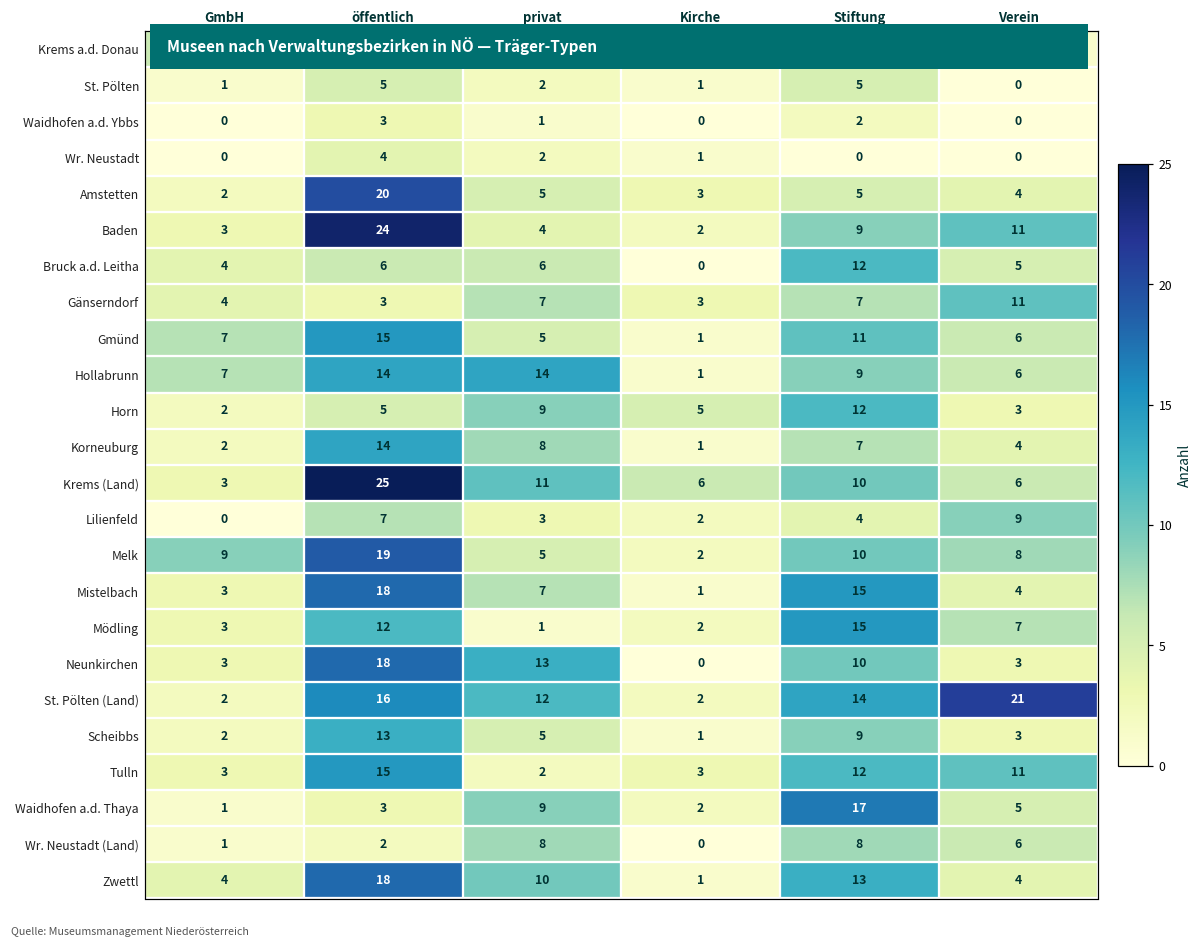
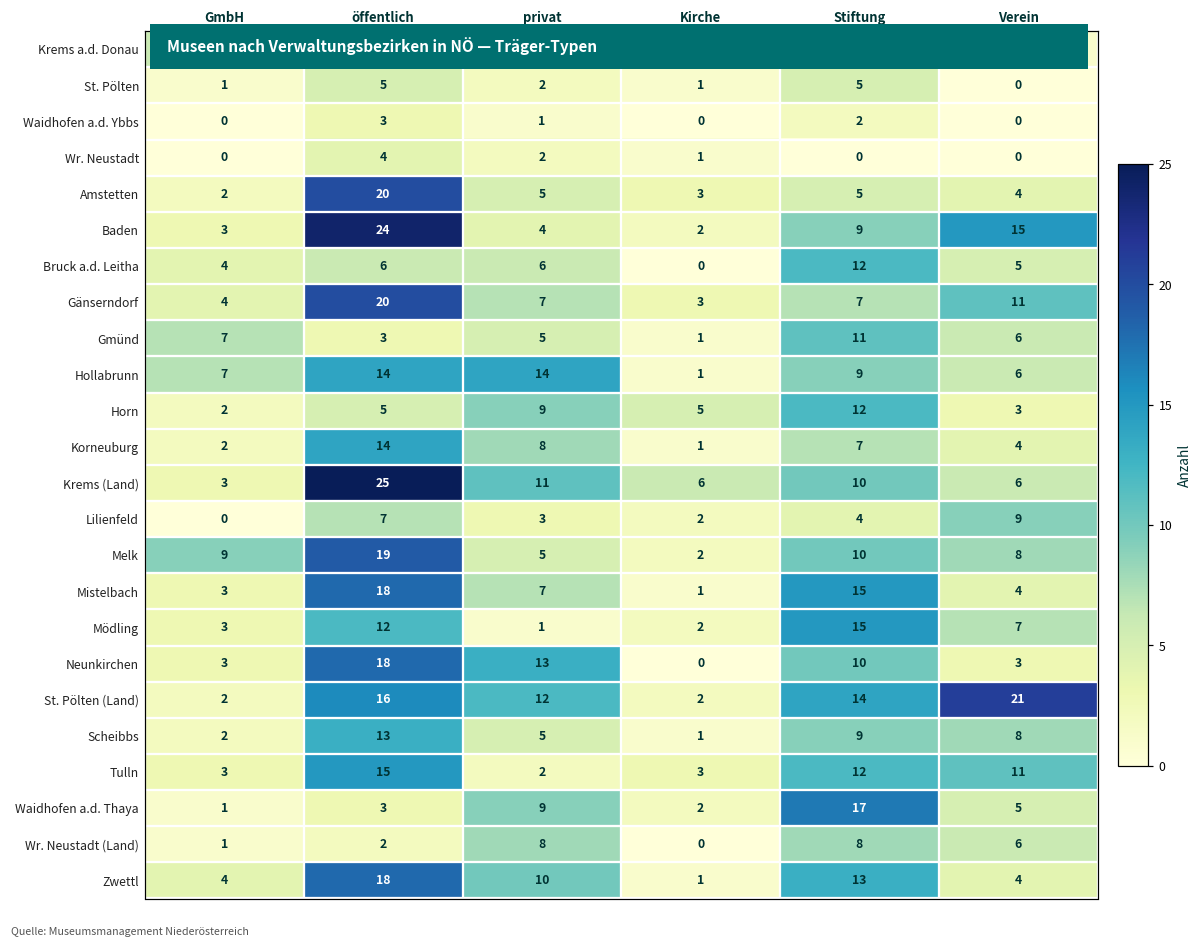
  {
    "Krems a.d. Donau": {
      "GmbH": 6,
      "öffentlich": 2,
      "privat": 7
    },
    "St. Pölten": {
      "GmbH": 1,
      "öffentlich": 5,
      "privat": 2,
      "Kirche": 1,
      "Stiftung": 5,
      "Verein": 0
    },
    "Waidhofen a.d. Ybbs": {
      "GmbH": 0,
      "öffentlich": 3,
      "privat": 1,
      "Kirche": 0,
      "Stiftung": 2,
      "Verein": 0
    },
    "Wr. Neustadt": {
      "GmbH": 0,
      "öffentlich": 4,
      "privat": 2,
      "Kirche": 1,
      "Stiftung": 0,
      "Verein": 0
    },
    "Amstetten": {
      "GmbH": 2,
      "öffentlich": 20,
      "privat": 5,
      "Kirche": 3,
      "Stiftung": 5,
      "Verein": 4
    },
    "Baden": {
      "GmbH": 3,
      "öffentlich": 24,
      "privat": 4,
      "Kirche": 2,
      "Stiftung": 9,
-     "Verein": 11
+     "Verein": 15
    },
    "Bruck a.d. Leitha": {
      "GmbH": 4,
      "öffentlich": 6,
      "privat": 6,
      "Kirche": 0,
      "Stiftung": 12,
      "Verein": 5
    },
    "Gänserndorf": {
      "GmbH": 4,
-     "öffentlich": 3,
+     "öffentlich": 20,
      "privat": 7,
      "Kirche": 3,
      "Stiftung": 7,
      "Verein": 11
    },
    "Gmünd": {
      "GmbH": 7,
-     "öffentlich": 15,
+     "öffentlich": 3,
      "privat": 5,
      "Kirche": 1,
      "Stiftung": 11,
      "Verein": 6
    },
    "Hollabrunn": {
      "GmbH": 7,
      "öffentlich": 14,
      "privat": 14,
      "Kirche": 1,
      "Stiftung": 9,
      "Verein": 6
    },
    "Horn": {
      "GmbH": 2,
      "öffentlich": 5,
      "privat": 9,
      "Kirche": 5,
      "Stiftung": 12,
      "Verein": 3
    },
    "Korneuburg": {
      "GmbH": 2,
      "öffentlich": 14,
      "privat": 8,
      "Kirche": 1,
      "Stiftung": 7,
      "Verein": 4
    },
    "Krems (Land)": {
      "GmbH": 3,
      "öffentlich": 25,
      "privat": 11,
      "Kirche": 6,
      "Stiftung": 10,
      "Verein": 6
    },
    "Lilienfeld": {
      "GmbH": 0,
      "öffentlich": 7,
      "privat": 3,
      "Kirche": 2,
      "Stiftung": 4,
      "Verein": 9
    },
    "Melk": {
      "GmbH": 9,
      "öffentlich": 19,
      "privat": 5,
      "Kirche": 2,
      "Stiftung": 10,
      "Verein": 8
    },
    "Mistelbach": {
      "GmbH": 3,
      "öffentlich": 18,
      "privat": 7,
      "Kirche": 1,
      "Stiftung": 15,
      "Verein": 4
    },
    "Mödling": {
      "GmbH": 3,
      "öffentlich": 12,
      "privat": 1,
      "Kirche": 2,
      "Stiftung": 15,
      "Verein": 7
    },
    "Neunkirchen": {
      "GmbH": 3,
      "öffentlich": 18,
      "privat": 13,
      "Kirche": 0,
      "Stiftung": 10,
      "Verein": 3
    },
    "St. Pölten (Land)": {
      "GmbH": 2,
      "öffentlich": 16,
      "privat": 12,
      "Kirche": 2,
      "Stiftung": 14,
      "Verein": 21
    },
    "Scheibbs": {
      "GmbH": 2,
      "öffentlich": 13,
      "privat": 5,
      "Kirche": 1,
      "Stiftung": 9,
-     "Verein": 3
+     "Verein": 8
    },
    "Tulln": {
      "GmbH": 3,
      "öffentlich": 15,
      "privat": 2,
      "Kirche": 3,
      "Stiftung": 12,
      "Verein": 11
    },
    "Waidhofen a.d. Thaya": {
      "GmbH": 1,
      "öffentlich": 3,
      "privat": 9,
      "Kirche": 2,
      "Stiftung": 17,
      "Verein": 5
    },
    "Wr. Neustadt (Land)": {
      "GmbH": 1,
      "öffentlich": 2,
      "privat": 8,
      "Kirche": 0,
      "Stiftung": 8,
      "Verein": 6
    },
    "Zwettl": {
      "GmbH": 4,
      "öffentlich": 18,
      "privat": 10,
      "Kirche": 1,
      "Stiftung": 13,
      "Verein": 4
    }
  }
